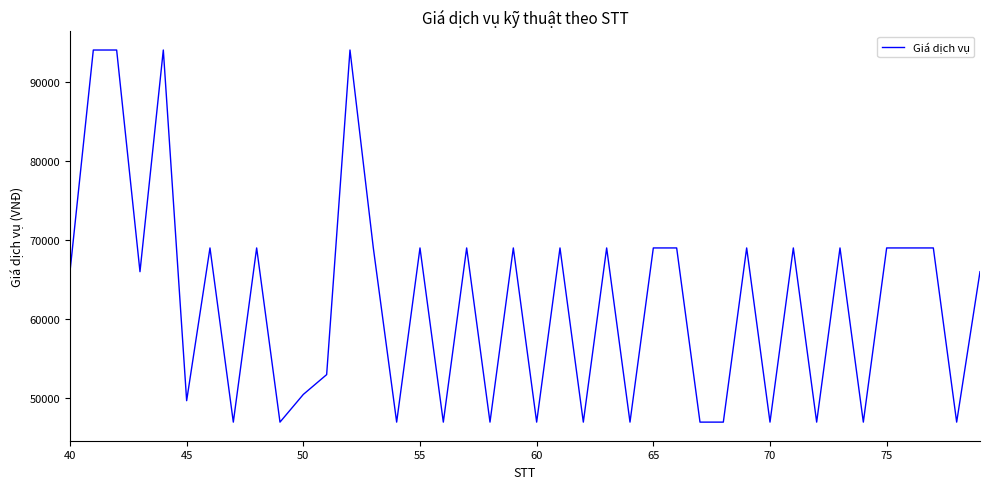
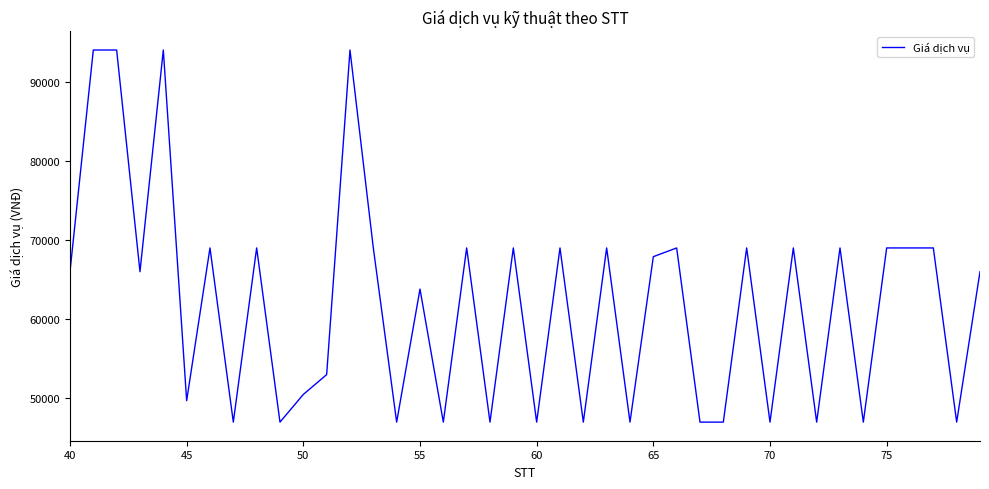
  {
    "40": 66000,
    "45": 50000,
    "50": 50000,
-   "55": 69000,
+   "55": 64000,
    "60": 47000,
-   "65": 69000,
+   "65": 68000,
    "70": 47000,
    "75": 69000
  }
